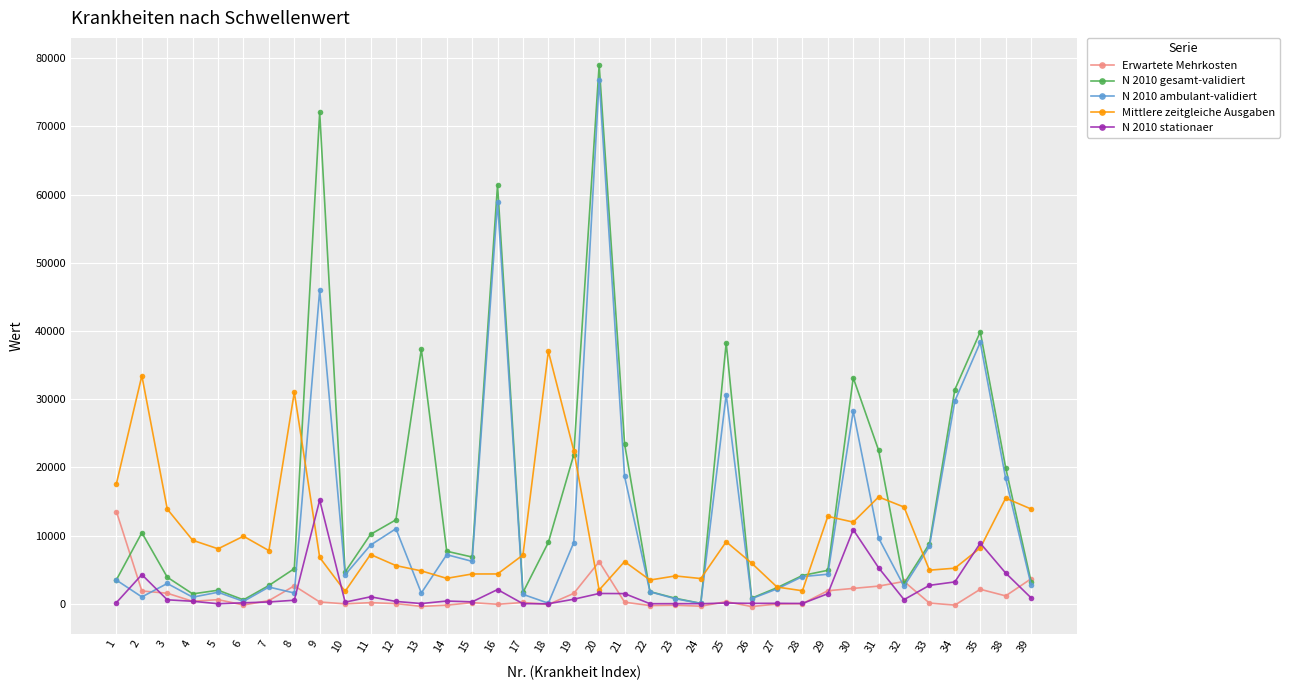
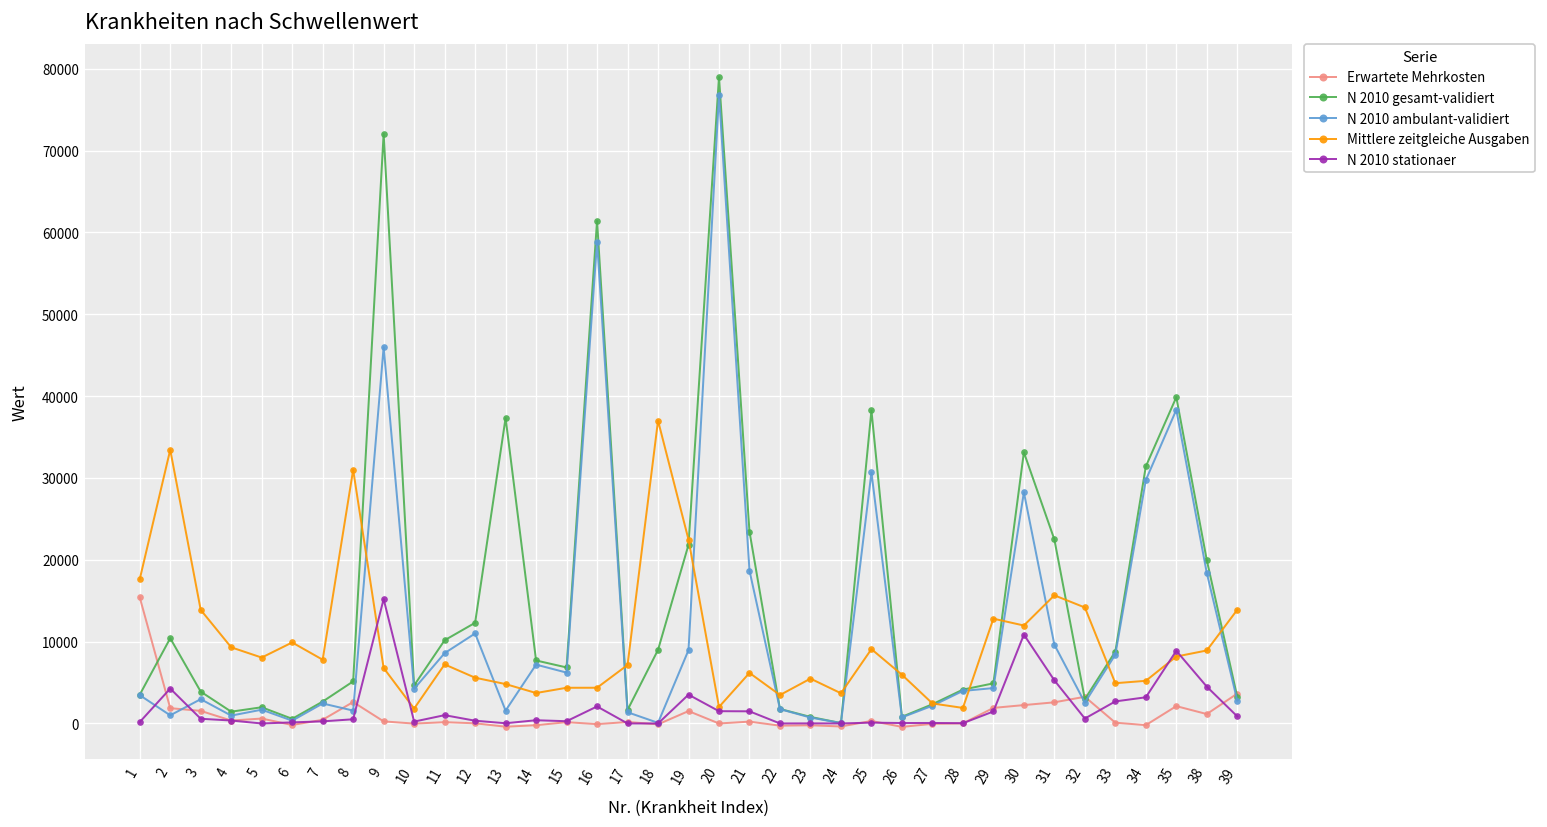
  {
    "Erwartete Mehrkosten": {
-     "1": 14000,
+     "1": 15000,
      "2": 2000,
      "3": 2000,
      "5": 1000,
      "8": 3000,
      "9": 0,
      "11": 0,
      "13": 0,
      "14": 0,
      "16": 0,
      "19": 2000,
-     "20": 6000,
+     "20": 0,
      "21": 0,
      "26": 0,
      "29": 2000,
      "30": 2000,
      "31": 3000,
      "33": 0,
      "34": 0,
      "35": 2000,
      "38": 1000,
      "39": 4000
    },
    "N 2010 gesamt-validiert": {
      "2": 10000,
      "3": 4000,
      "4": 1000,
      "8": 5000,
      "9": 72000,
      "10": 5000,
      "11": 10000,
      "12": 12000,
      "13": 37000,
      "14": 8000,
      "15": 7000,
      "16": 61000,
      "18": 9000,
      "19": 22000,
      "20": 79000,
      "21": 23000,
      "25": 38000,
      "29": 5000,
      "30": 33000,
      "31": 22000,
      "34": 31000,
      "35": 40000,
      "38": 20000,
      "39": 3000
    },
    "N 2010 ambulant-validiert": {
      "2": 1000,
      "3": 3000,
      "4": 1000,
      "8": 2000,
      "9": 46000,
      "10": 4000,
      "11": 9000,
      "12": 11000,
      "13": 2000,
      "14": 7000,
      "15": 6000,
      "16": 59000,
      "19": 9000,
      "20": 77000,
      "21": 19000,
      "25": 31000,
      "29": 4000,
      "30": 28000,
      "31": 10000,
      "32": 3000,
      "34": 30000,
      "35": 38000,
      "38": 18000,
      "39": 3000
    },
    "Mittlere zeitgleiche Ausgaben": {
      "1": 18000,
      "2": 33000,
      "3": 14000,
      "4": 9000,
      "5": 8000,
      "6": 10000,
      "7": 8000,
      "8": 31000,
      "9": 7000,
      "10": 2000,
      "11": 7000,
      "12": 6000,
      "13": 5000,
      "14": 4000,
      "15": 4000,
      "16": 4000,
      "17": 7000,
      "18": 37000,
      "19": 22000,
      "20": 2000,
      "21": 6000,
      "22": 3000,
-     "23": 4000,
+     "23": 5000,
      "24": 4000,
      "25": 9000,
      "26": 6000,
      "28": 2000,
      "29": 13000,
      "30": 12000,
      "31": 16000,
      "32": 14000,
      "33": 5000,
      "34": 5000,
      "35": 8000,
-     "38": 15000,
+     "38": 9000,
      "39": 14000
    },
    "N 2010 stationaer": {
      "1": 0,
      "2": 4000,
      "3": 1000,
      "5": 0,
      "8": 1000,
      "9": 15000,
      "11": 1000,
      "13": 0,
      "14": 0,
      "16": 2000,
-     "19": 1000,
+     "19": 4000,
      "20": 2000,
      "21": 1000,
      "26": 0,
      "29": 1000,
      "30": 11000,
      "31": 5000,
      "32": 1000,
      "33": 3000,
      "34": 3000,
      "35": 9000,
      "38": 5000,
      "39": 1000
    }
  }
